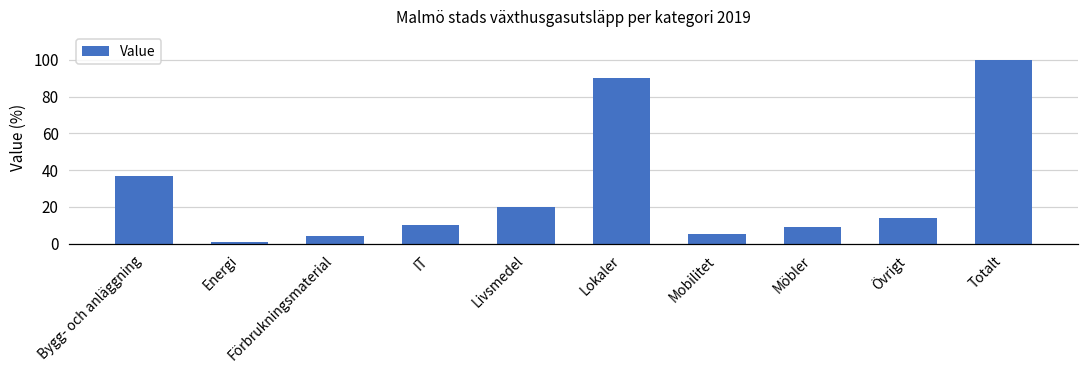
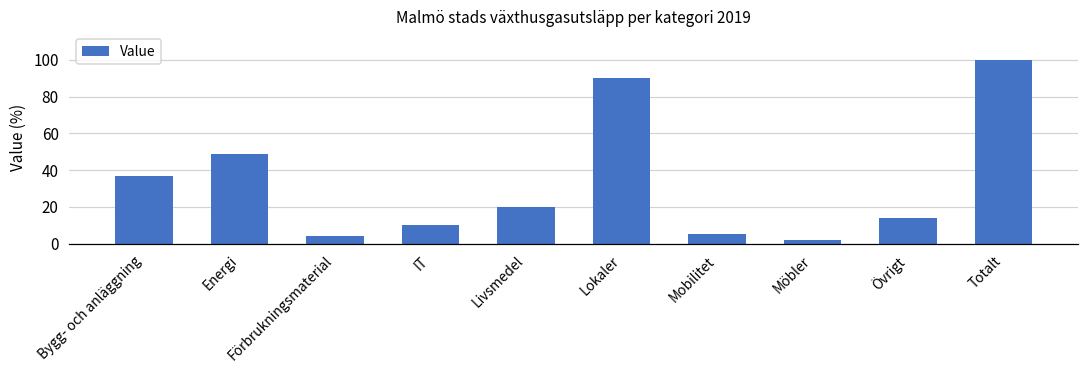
  {
    "Bygg- och anläggning": 37,
-   "Energi": 1,
+   "Energi": 49,
    "Förbrukningsmaterial": 4,
    "IT": 10,
    "Livsmedel": 20,
    "Lokaler": 90,
    "Mobilitet": 5,
-   "Möbler": 9,
+   "Möbler": 2,
    "Övrigt": 14,
    "Totalt": 100
  }
